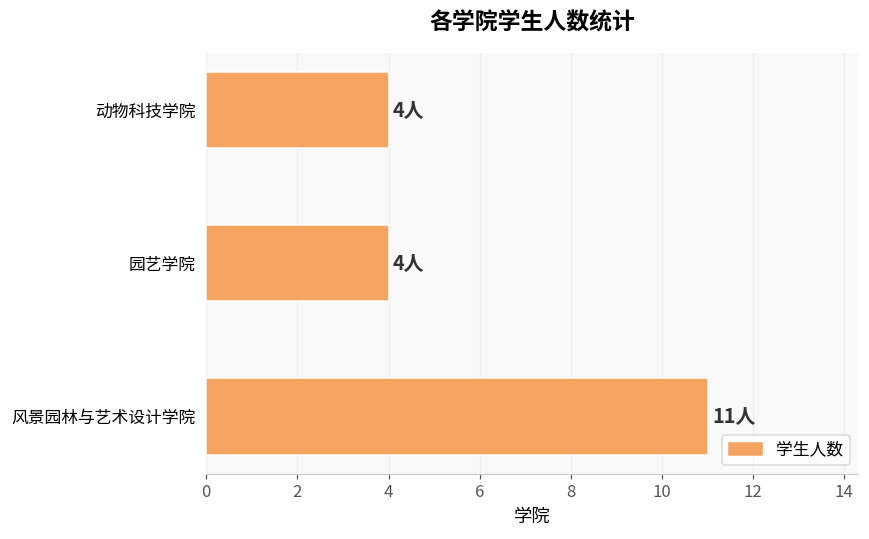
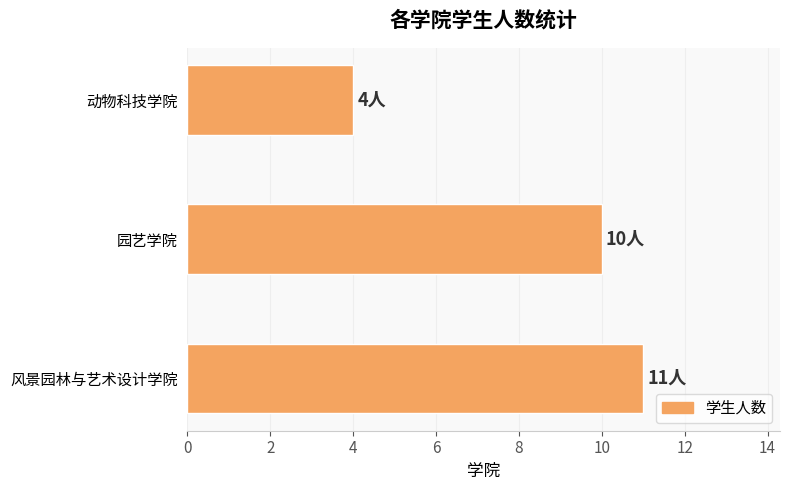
  {
    "动物科技学院": "4人",
-   "园艺学院": "4人",
+   "园艺学院": "10人",
    "风景园林与艺术设计学院": "11人"
  }
